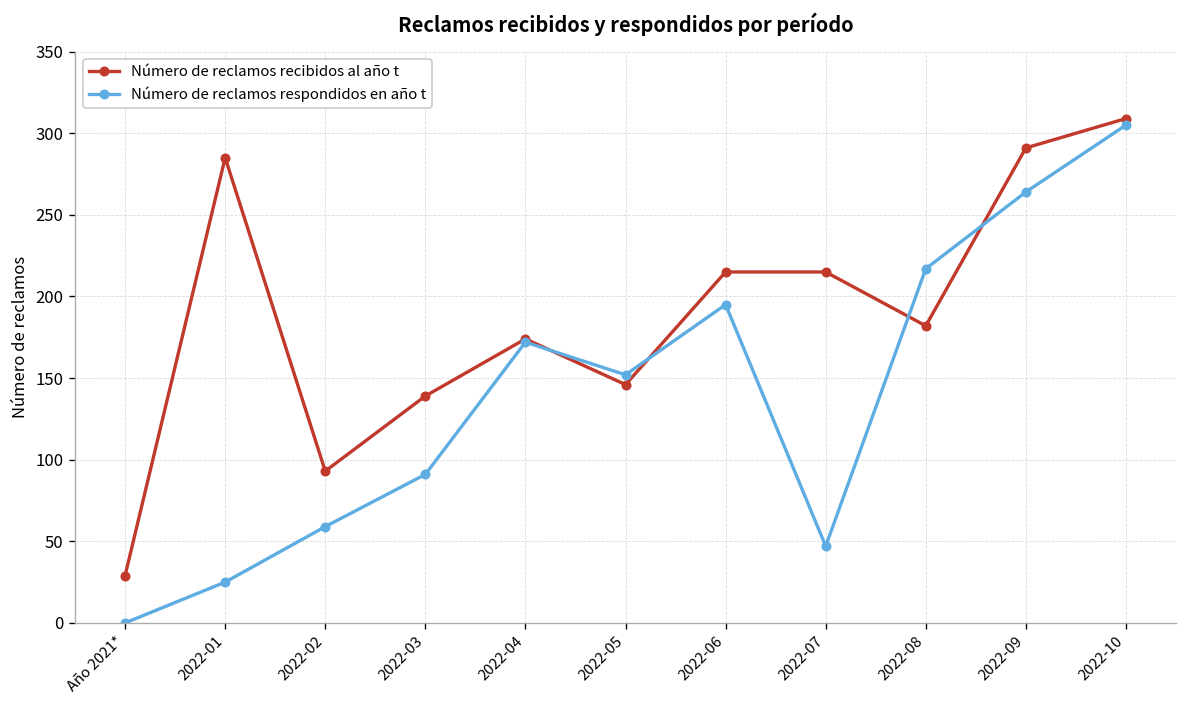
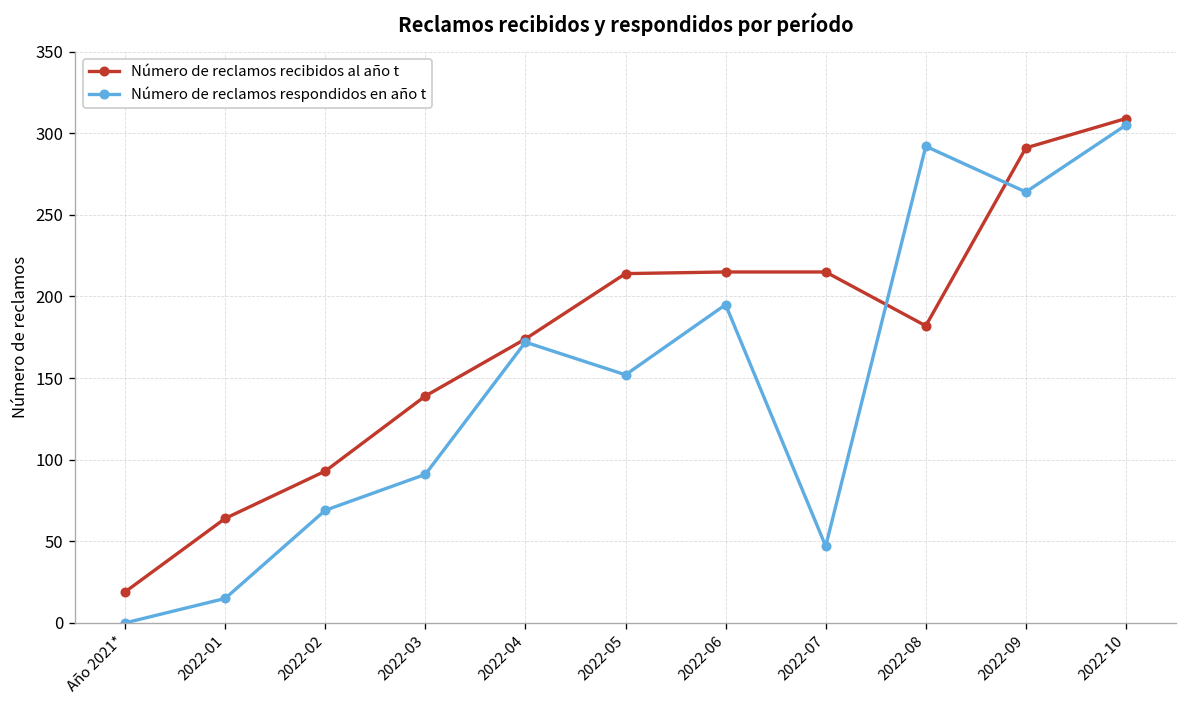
  {
    "Número de reclamos recibidos al año t": {
-     "Año 2021*": 29,
-     "2022-01": 285,
+     "Año 2021*": 19,
+     "2022-01": 64,
      "2022-02": 93,
      "2022-03": 139,
      "2022-04": 174,
-     "2022-05": 146,
+     "2022-05": 214,
      "2022-06": 215,
      "2022-07": 215,
      "2022-08": 182,
      "2022-09": 291,
      "2022-10": 309
    },
    "Número de reclamos respondidos en año t": {
      "Año 2021*": 0,
-     "2022-01": 25,
-     "2022-02": 59,
+     "2022-01": 15,
+     "2022-02": 69,
      "2022-03": 91,
      "2022-04": 172,
      "2022-05": 152,
      "2022-06": 195,
      "2022-07": 47,
-     "2022-08": 217,
+     "2022-08": 292,
      "2022-09": 264,
      "2022-10": 305
    }
  }
